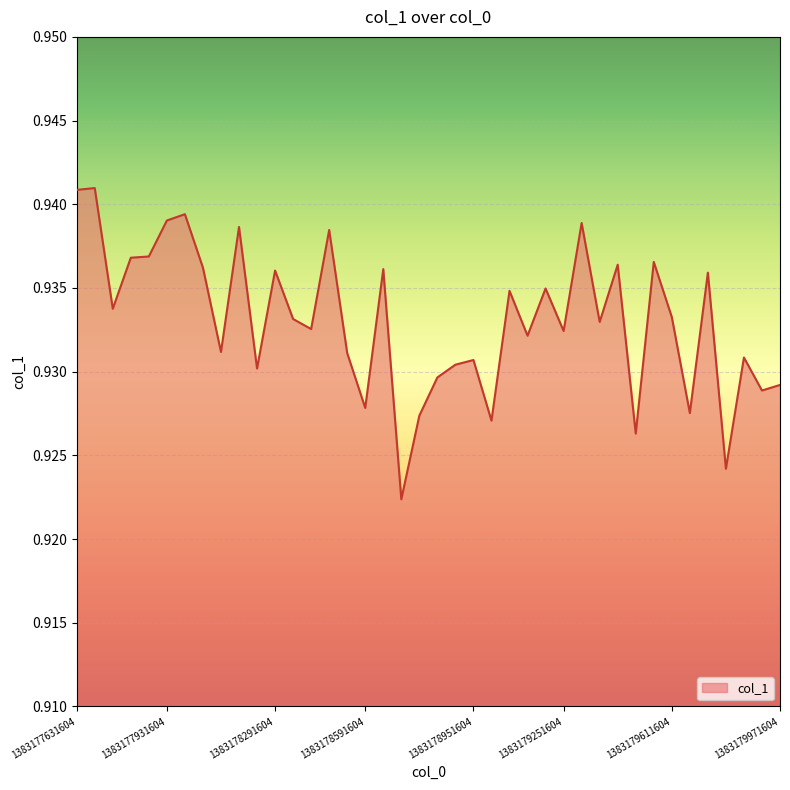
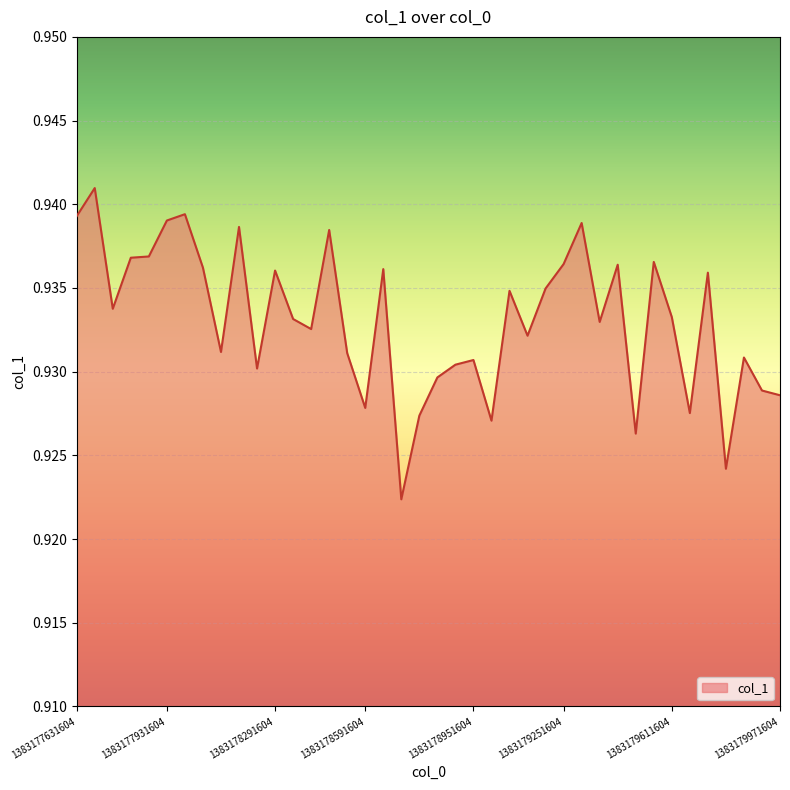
  {
-   "1383177631604": 0.9409,
+   "1383177631604": 0.9393,
    "1383177931604": 0.9390,
    "1383178291604": 0.9360,
    "1383178591604": 0.9278,
    "1383178951604": 0.9307,
-   "1383179251604": 0.9324,
+   "1383179251604": 0.9364,
    "1383179611604": 0.9333,
-   "1383179971604": 0.9292
+   "1383179971604": 0.9286
  }
